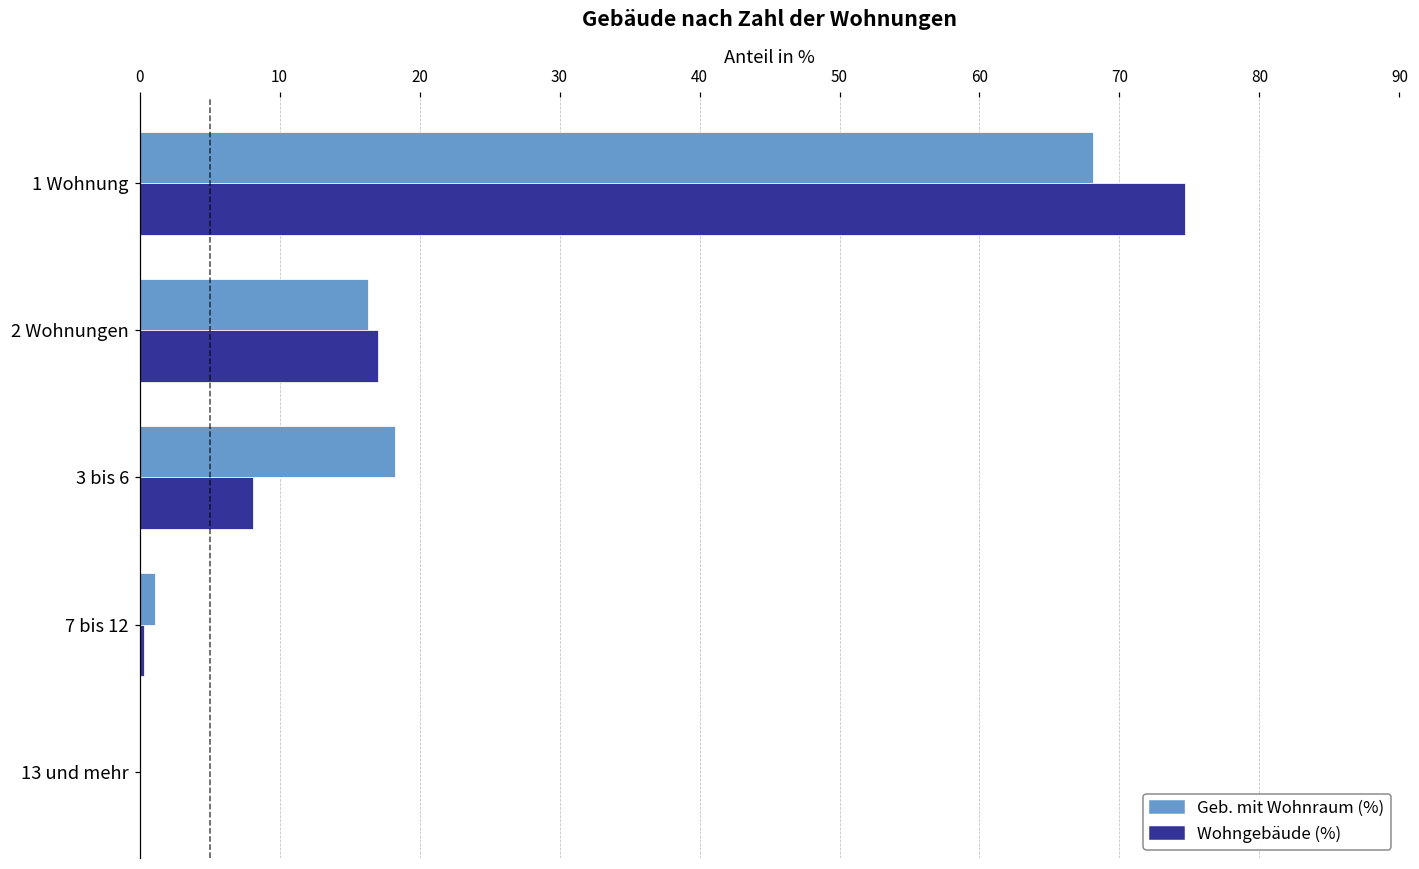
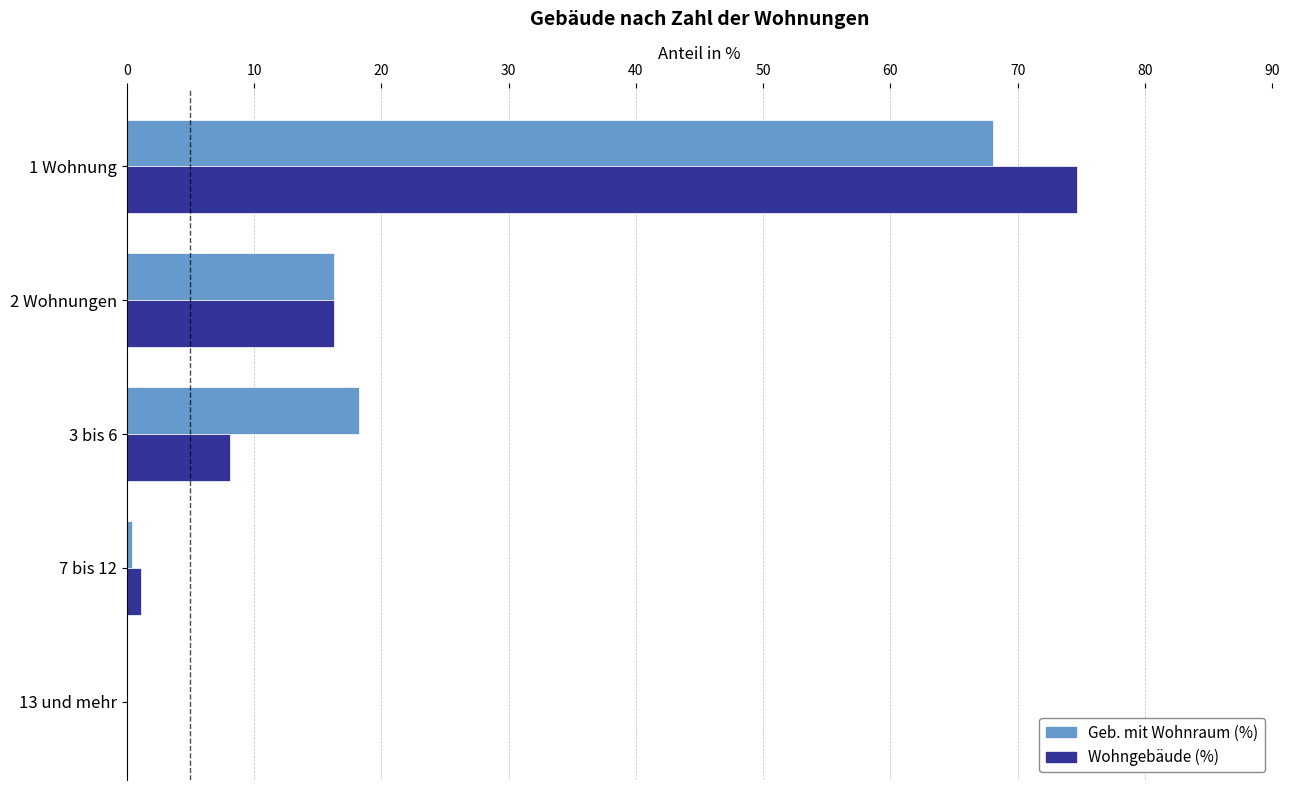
  {
    "Geb. mit Wohnraum (%)": {
      "1 Wohnung": 68.1,
      "2 Wohnungen": 16.3,
      "3 bis 6": 18.3,
-     "7 bis 12": 1.1,
+     "7 bis 12": 0.4,
      "13 und mehr": 0.0
    },
    "Wohngebäude (%)": {
      "1 Wohnung": 74.7,
-     "2 Wohnungen": 17.0,
+     "2 Wohnungen": 16.3,
      "3 bis 6": 8.1,
-     "7 bis 12": 0.3,
+     "7 bis 12": 1.1,
      "13 und mehr": 0.0
    }
  }
